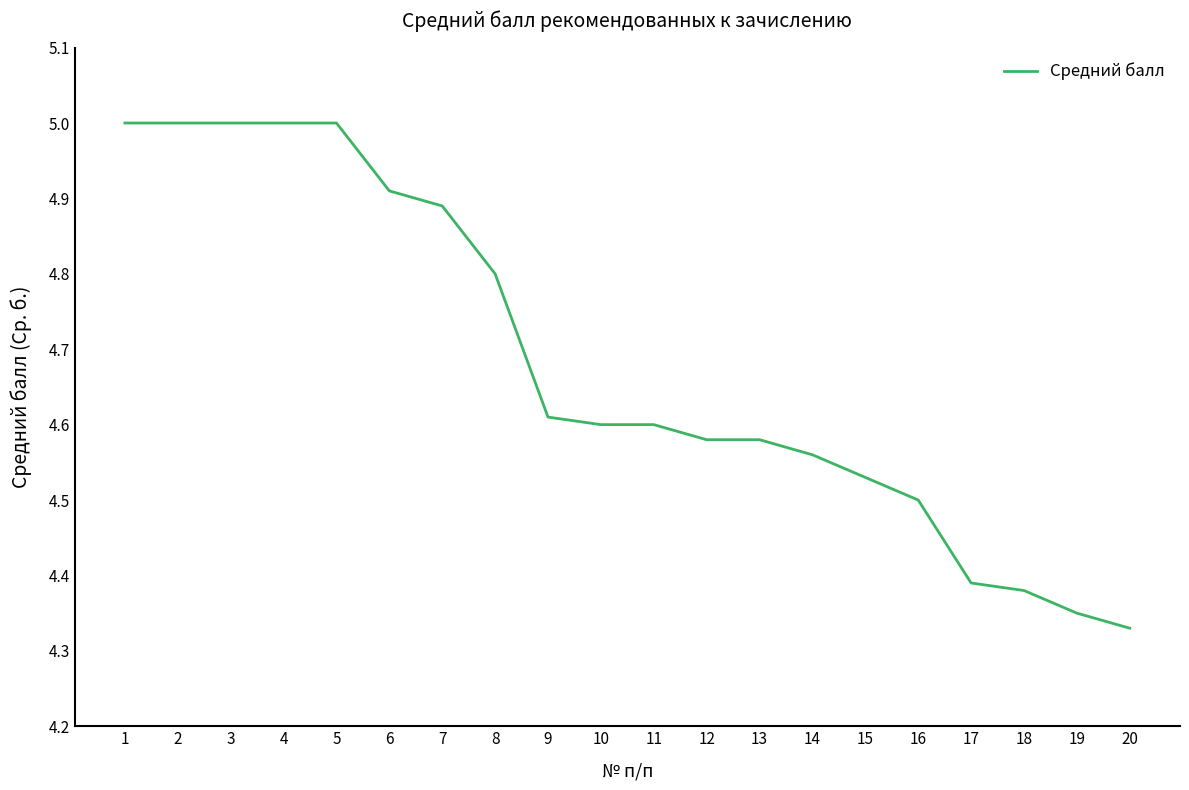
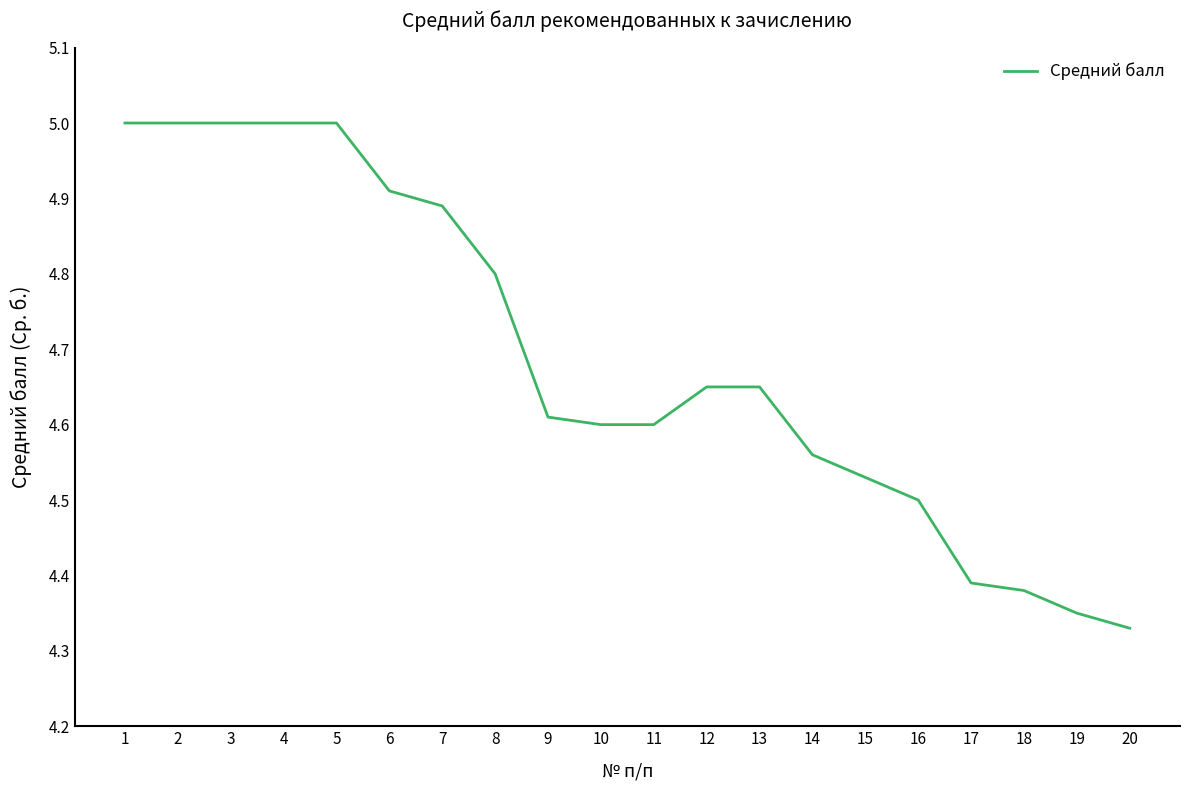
  {
    "1": 5.00,
    "2": 5.00,
    "3": 5.00,
    "4": 5.00,
    "5": 5.00,
    "6": 4.91,
    "7": 4.89,
    "8": 4.80,
    "9": 4.61,
    "10": 4.60,
    "11": 4.60,
-   "12": 4.58,
-   "13": 4.58,
+   "12": 4.65,
+   "13": 4.65,
    "14": 4.56,
    "15": 4.53,
    "16": 4.50,
    "17": 4.39,
    "18": 4.38,
    "19": 4.35,
    "20": 4.33
  }
